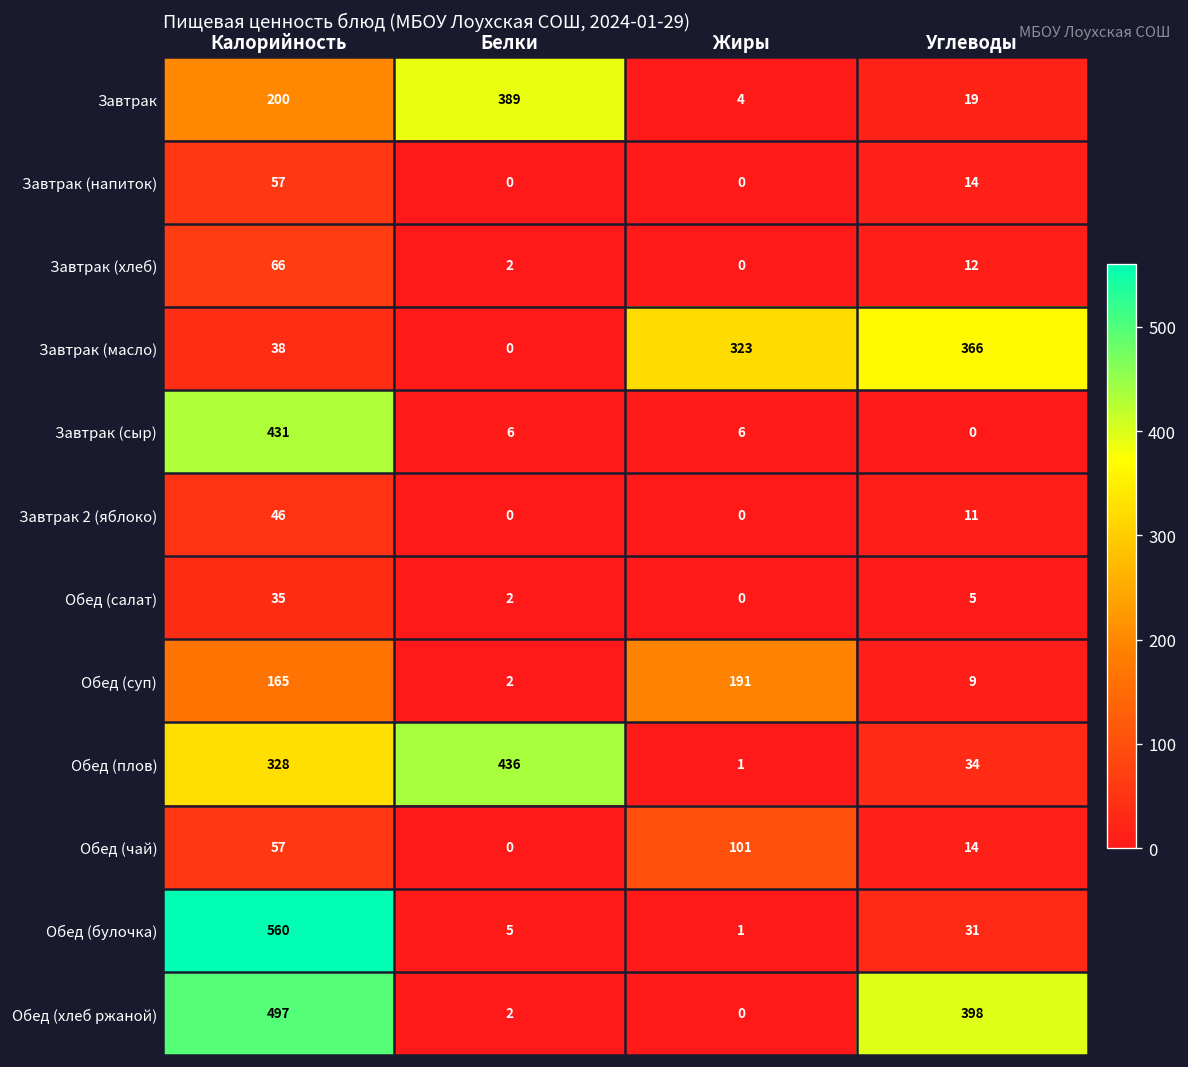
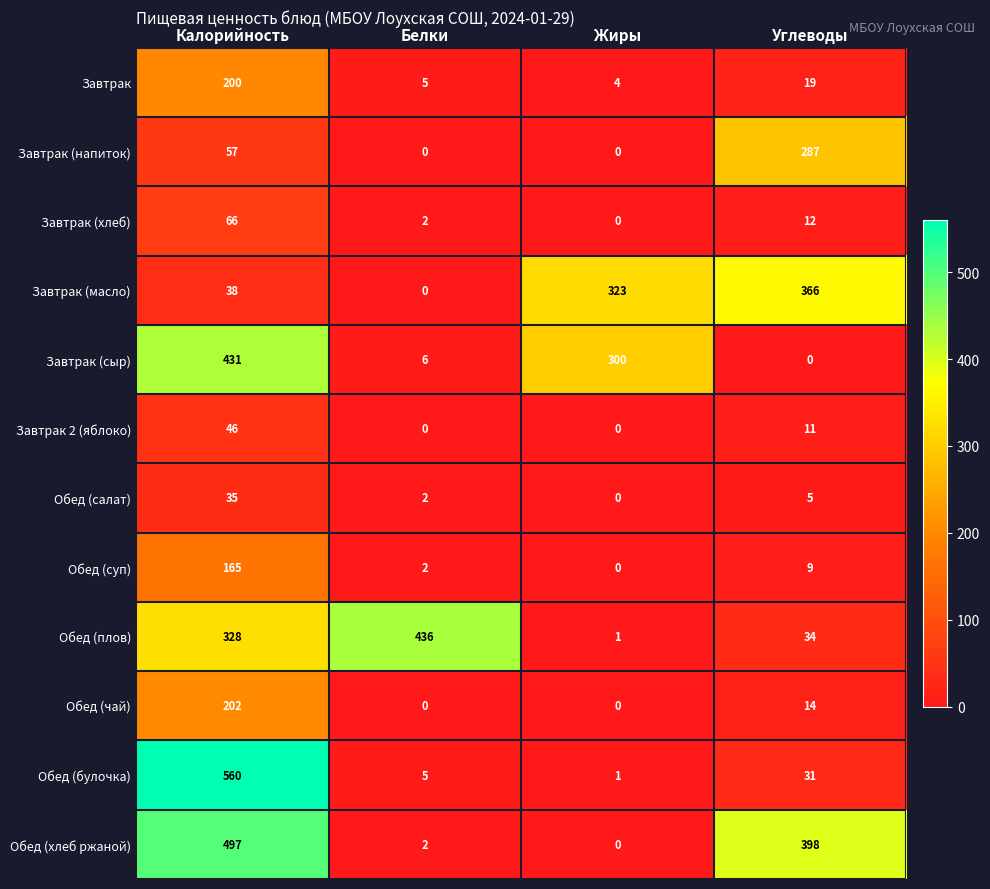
  {
    "Завтрак": {
      "Калорийность": 200,
-     "Белки": 389,
+     "Белки": 5,
      "Жиры": 4,
      "Углеводы": 19
    },
    "Завтрак (напиток)": {
      "Калорийность": 57,
      "Белки": 0,
      "Жиры": 0,
-     "Углеводы": 14
+     "Углеводы": 287
    },
    "Завтрак (хлеб)": {
      "Калорийность": 66,
      "Белки": 2,
      "Жиры": 0,
      "Углеводы": 12
    },
    "Завтрак (масло)": {
      "Калорийность": 38,
      "Белки": 0,
      "Жиры": 323,
      "Углеводы": 366
    },
    "Завтрак (сыр)": {
      "Калорийность": 431,
      "Белки": 6,
-     "Жиры": 6,
+     "Жиры": 300,
      "Углеводы": 0
    },
    "Завтрак 2 (яблоко)": {
      "Калорийность": 46,
      "Белки": 0,
      "Жиры": 0,
      "Углеводы": 11
    },
    "Обед (салат)": {
      "Калорийность": 35,
      "Белки": 2,
      "Жиры": 0,
      "Углеводы": 5
    },
    "Обед (суп)": {
      "Калорийность": 165,
      "Белки": 2,
-     "Жиры": 191,
+     "Жиры": 0,
      "Углеводы": 9
    },
    "Обед (плов)": {
      "Калорийность": 328,
      "Белки": 436,
      "Жиры": 1,
      "Углеводы": 34
    },
    "Обед (чай)": {
-     "Калорийность": 57,
+     "Калорийность": 202,
      "Белки": 0,
-     "Жиры": 101,
+     "Жиры": 0,
      "Углеводы": 14
    },
    "Обед (булочка)": {
      "Калорийность": 560,
      "Белки": 5,
      "Жиры": 1,
      "Углеводы": 31
    },
    "Обед (хлеб ржаной)": {
      "Калорийность": 497,
      "Белки": 2,
      "Жиры": 0,
      "Углеводы": 398
    }
  }
